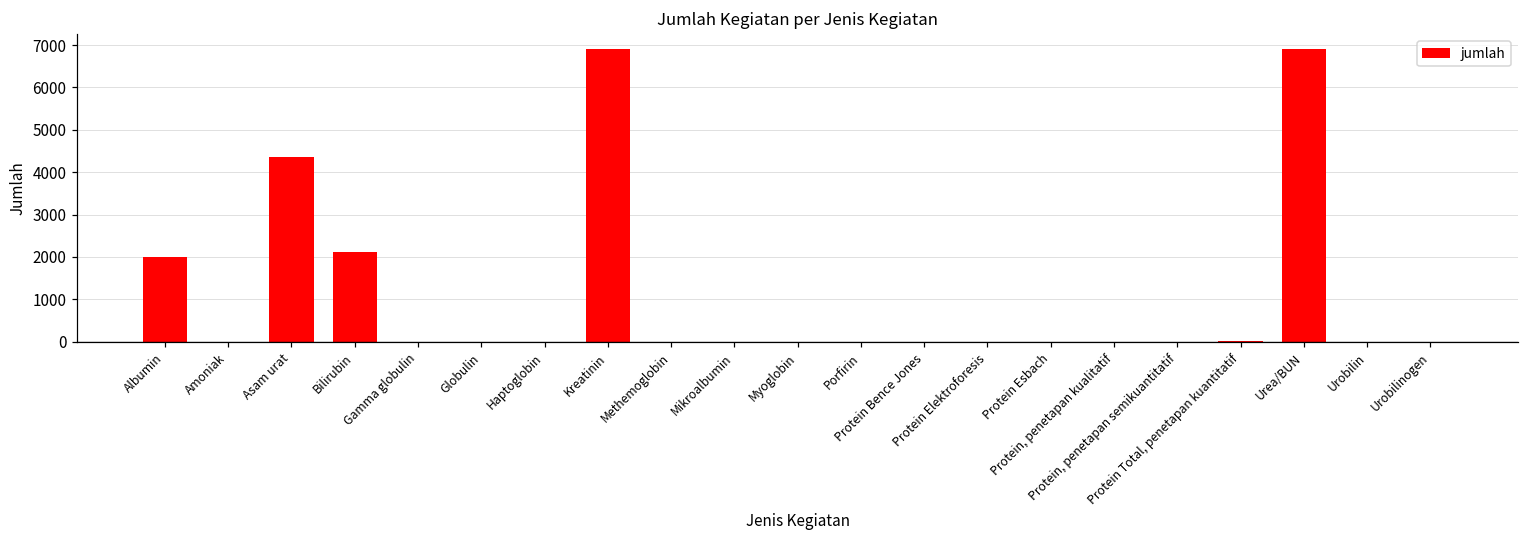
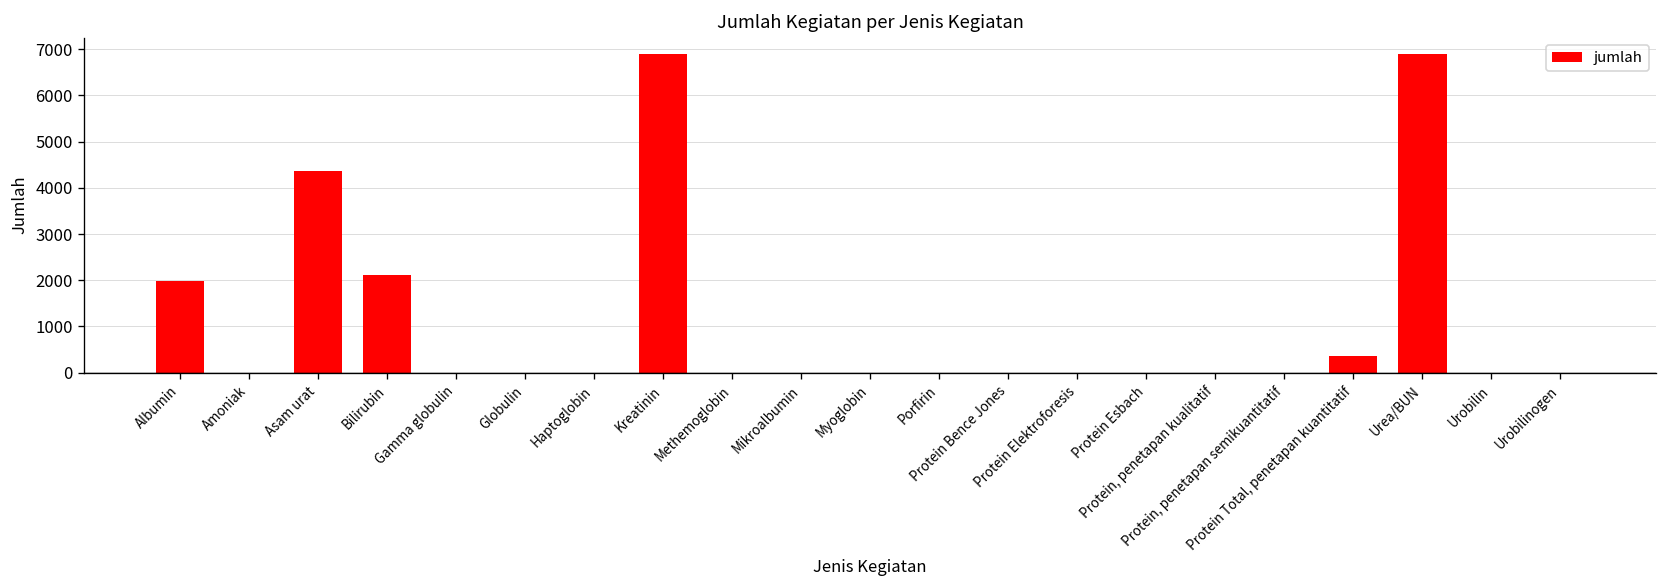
  {
    "Albumin": 2000,
    "Amoniak": 0,
    "Asam urat": 4400,
    "Bilirubin": 2100,
    "Gamma globulin": 0,
    "Globulin": 0,
    "Haptoglobin": 0,
    "Kreatinin": 6900,
    "Methemoglobin": 0,
    "Mikroalbumin": 0,
    "Myoglobin": 0,
    "Porfirin": 0,
    "Protein Bence Jones": 0,
    "Protein Elektroforesis": 0,
    "Protein Esbach": 0,
    "Protein, penetapan kualitatif": 0,
    "Protein, penetapan semikuantitatif": 0,
-   "Protein Total, penetapan kuantitatif": 0,
+   "Protein Total, penetapan kuantitatif": 400,
    "Urea/BUN": 6900,
    "Urobilin": 0,
    "Urobilinogen": 0
  }
